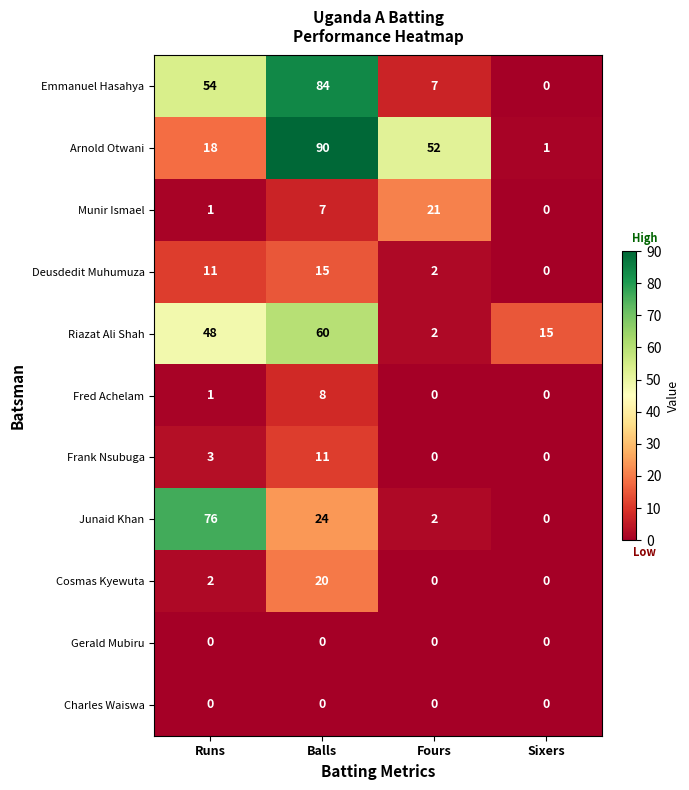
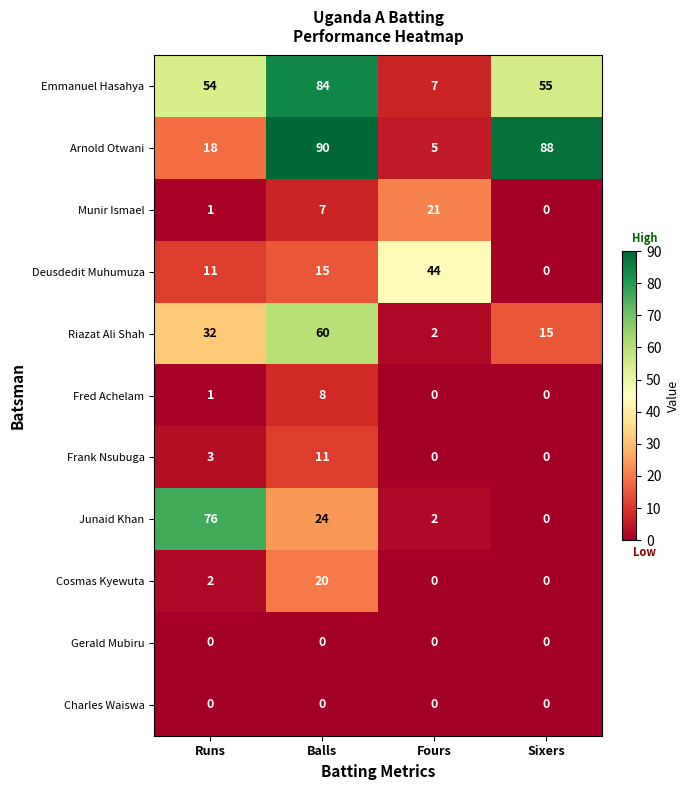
  {
    "Emmanuel Hasahya": {
      "Runs": 54,
      "Balls": 84,
      "Fours": 7,
-     "Sixers": 0
+     "Sixers": 55
    },
    "Arnold Otwani": {
      "Runs": 18,
      "Balls": 90,
-     "Fours": 52,
-     "Sixers": 1
+     "Fours": 5,
+     "Sixers": 88
    },
    "Munir Ismael": {
      "Runs": 1,
      "Balls": 7,
      "Fours": 21,
      "Sixers": 0
    },
    "Deusdedit Muhumuza": {
      "Runs": 11,
      "Balls": 15,
-     "Fours": 2,
+     "Fours": 44,
      "Sixers": 0
    },
    "Riazat Ali Shah": {
-     "Runs": 48,
+     "Runs": 32,
      "Balls": 60,
      "Fours": 2,
      "Sixers": 15
    },
    "Fred Achelam": {
      "Runs": 1,
      "Balls": 8,
      "Fours": 0,
      "Sixers": 0
    },
    "Frank Nsubuga": {
      "Runs": 3,
      "Balls": 11,
      "Fours": 0,
      "Sixers": 0
    },
    "Junaid Khan": {
      "Runs": 76,
      "Balls": 24,
      "Fours": 2,
      "Sixers": 0
    },
    "Cosmas Kyewuta": {
      "Runs": 2,
      "Balls": 20,
      "Fours": 0,
      "Sixers": 0
    },
    "Gerald Mubiru": {
      "Runs": 0,
      "Balls": 0,
      "Fours": 0,
      "Sixers": 0
    },
    "Charles Waiswa": {
      "Runs": 0,
      "Balls": 0,
      "Fours": 0,
      "Sixers": 0
    }
  }
